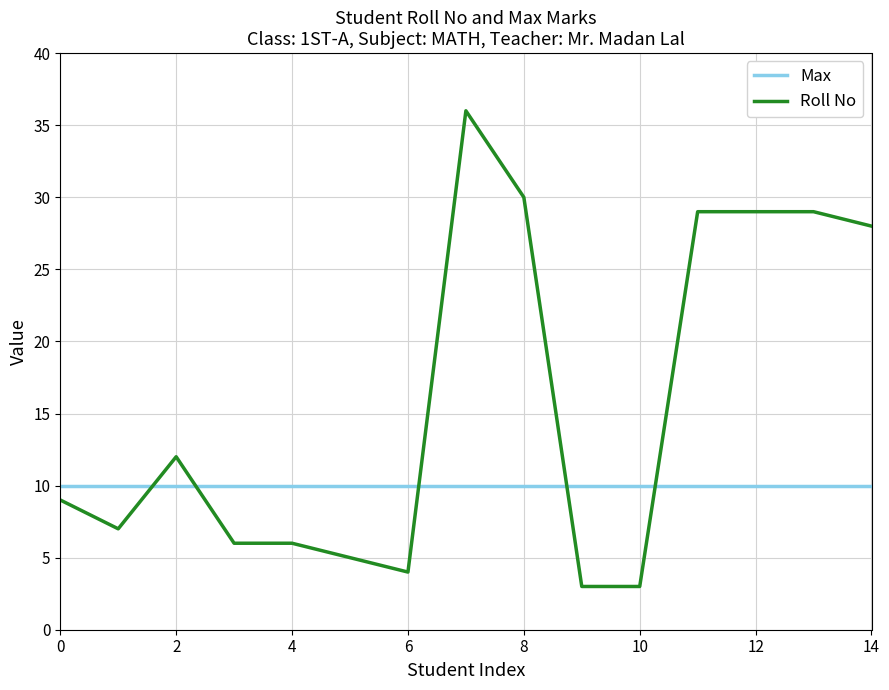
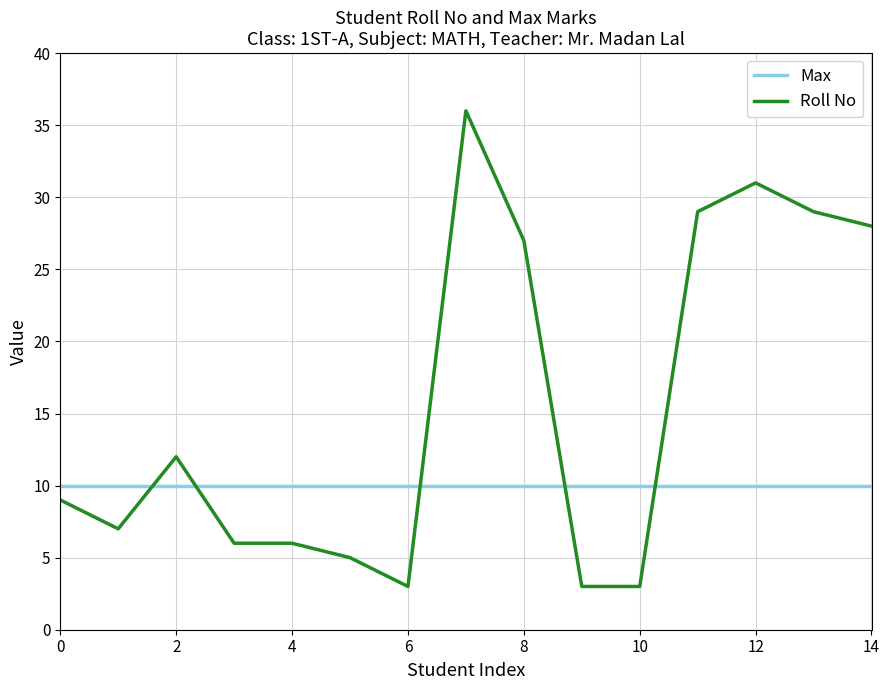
  {
    "Max": {
      "0": 10,
      "2": 10,
      "4": 10,
      "6": 10,
      "8": 10,
      "10": 10,
      "12": 10,
      "14": 10
    },
    "Roll No": {
      "0": 9,
      "2": 12,
      "4": 6,
-     "6": 4,
-     "8": 30,
+     "6": 3,
+     "8": 27,
      "10": 3,
-     "12": 29,
+     "12": 31,
      "14": 28
    }
  }
